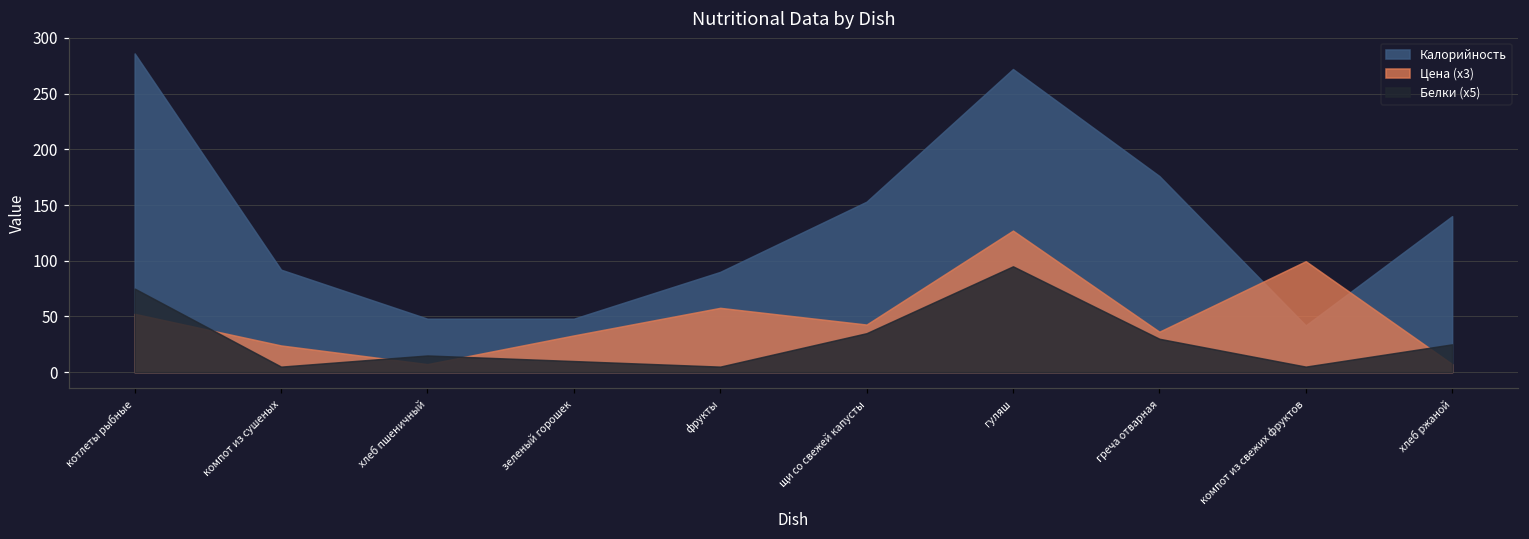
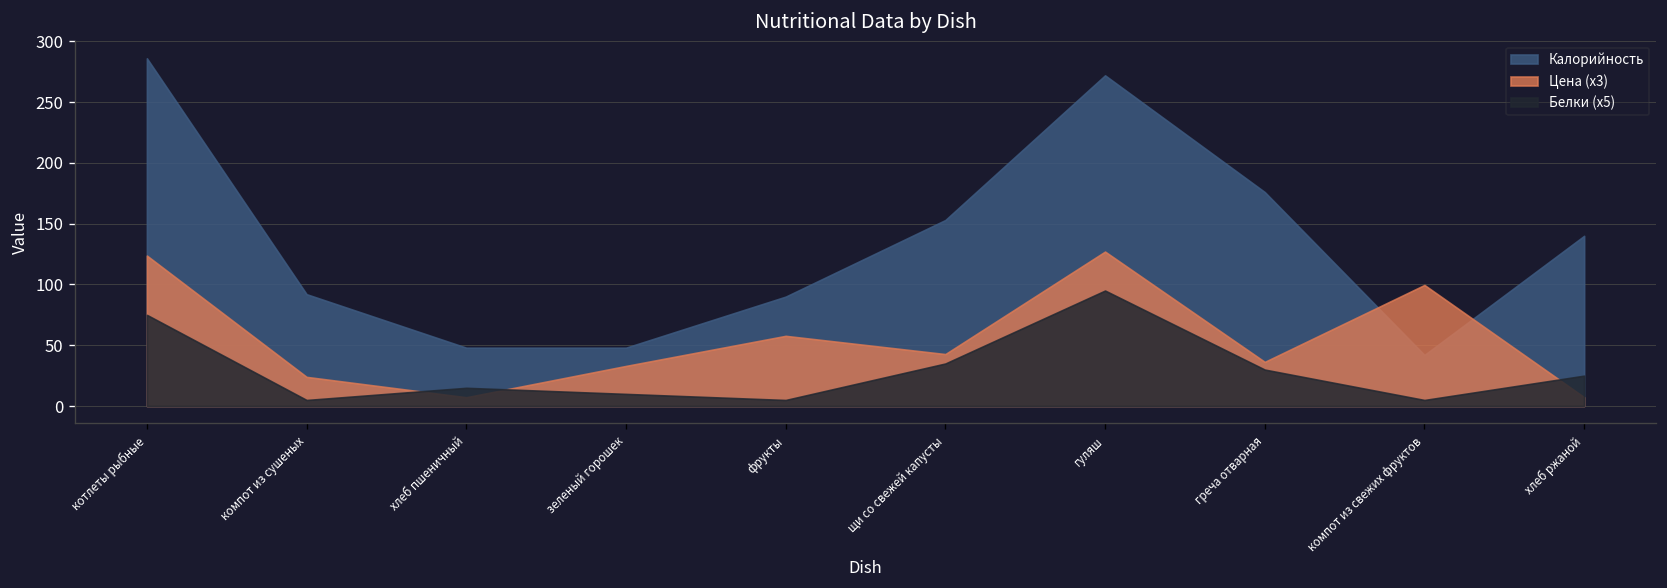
  {
    "Калорийность": {
      "котлеты рыбные": 286,
      "компот из сушеных": 92,
      "хлеб пшеничный": 48,
      "зеленый горошек": 48,
      "фрукты": 90,
      "щи со свежей капусты": 153,
      "гуляш": 272,
      "греча отварная": 176,
      "компот из свежих фруктов": 42,
      "хлеб ржаной": 140
    },
    "Цена (x3)": {
-     "котлеты рыбные": 52,
+     "котлеты рыбные": 124,
      "компот из сушеных": 24,
      "хлеб пшеничный": 7,
      "зеленый горошек": 33,
      "фрукты": 58,
      "щи со свежей капусты": 43,
      "гуляш": 127,
      "греча отварная": 36,
      "компот из свежих фруктов": 100,
      "хлеб ржаной": 7
    },
    "Белки (x5)": {
      "котлеты рыбные": 75,
      "компот из сушеных": 5,
      "хлеб пшеничный": 15,
      "зеленый горошек": 10,
      "фрукты": 5,
      "щи со свежей капусты": 35,
      "гуляш": 95,
      "греча отварная": 30,
      "компот из свежих фруктов": 5,
      "хлеб ржаной": 25
    }
  }
